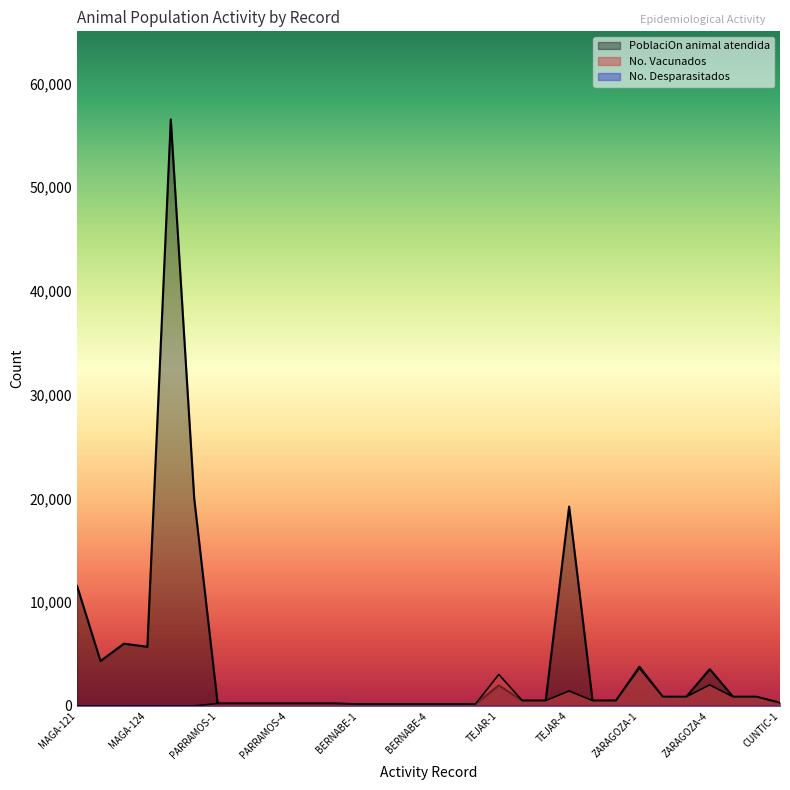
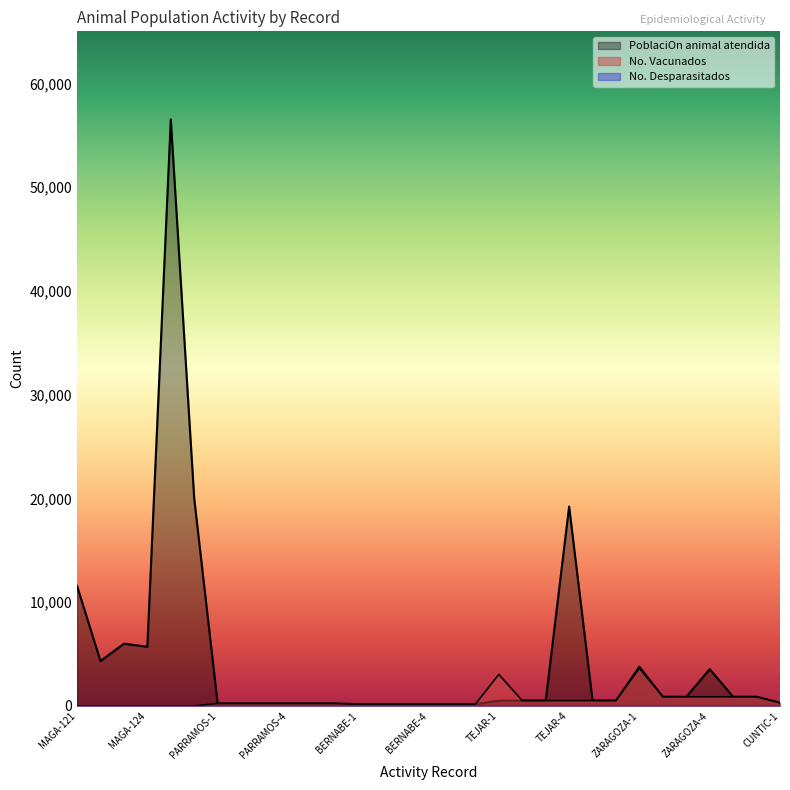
  {
    "PoblaciOn animal atendida": {
      "MAGA-121": "11,600",
      "MAGA-124": "5,700",
-     "TEJAR-1": "2,000",
+     "TEJAR-1": "500",
      "TEJAR-4": "19,200",
      "ZARAGOZA-4": "3,500"
    },
    "No. Vacunados": {
      "TEJAR-1": "3,000",
-     "TEJAR-4": "1,400",
-     "ZARAGOZA-4": "2,000"
+     "TEJAR-4": "500",
+     "ZARAGOZA-4": "900"
    },
    "No. Desparasitados": {
      "TEJAR-1": "0",
      "TEJAR-4": "0",
      "ZARAGOZA-1": "0",
      "ZARAGOZA-4": "0",
      "CUNTIC-1": "0"
    }
  }
